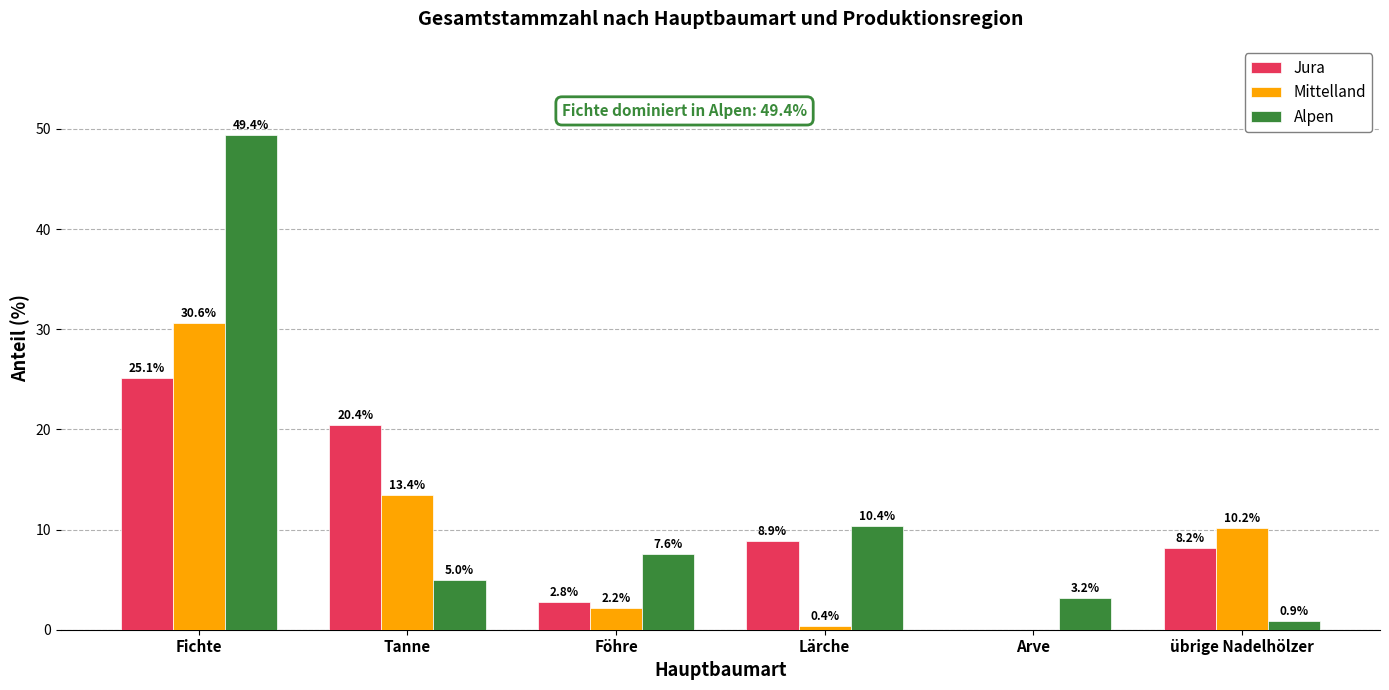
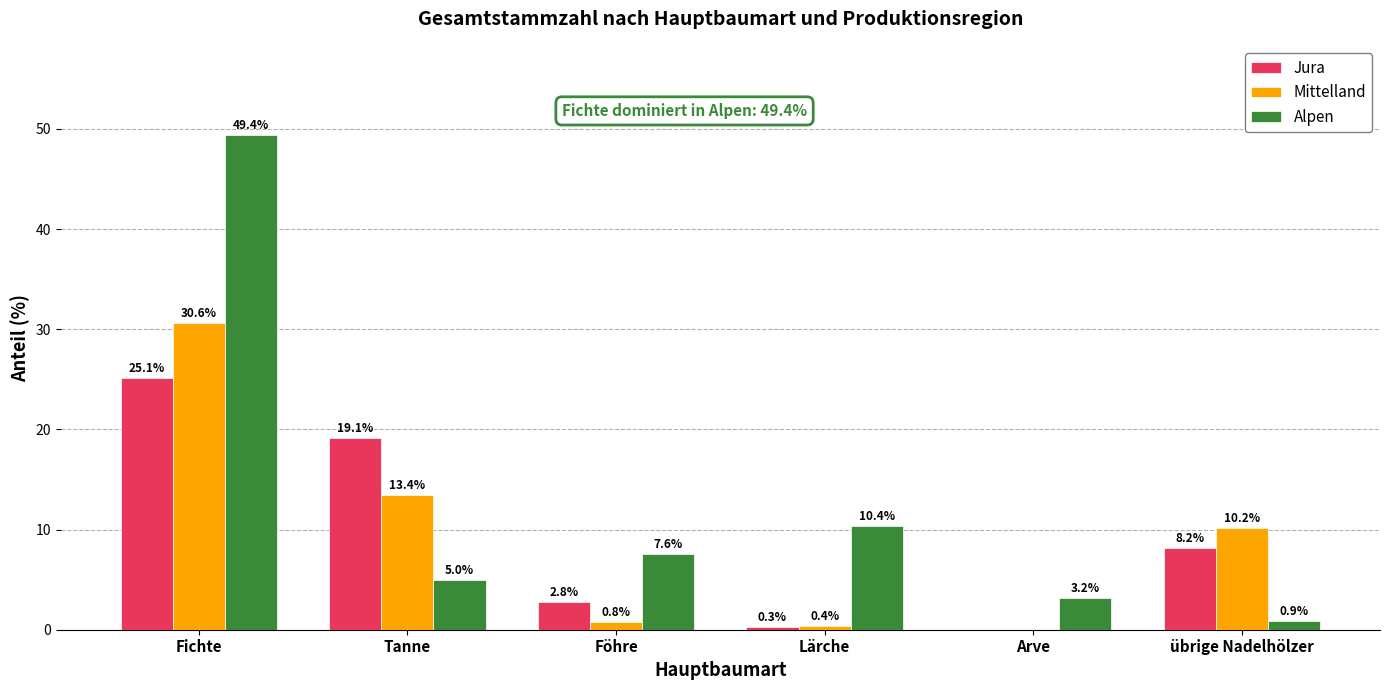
  {
    "Jura": {
      "Fichte": "25.1%",
-     "Tanne": "20.4%",
+     "Tanne": "19.1%",
      "Föhre": "2.8%",
-     "Lärche": "8.9%",
+     "Lärche": "0.3%",
      "übrige Nadelhölzer": "8.2%"
    },
    "Mittelland": {
      "Fichte": "30.6%",
      "Tanne": "13.4%",
-     "Föhre": "2.2%",
+     "Föhre": "0.8%",
      "Lärche": "0.4%",
      "übrige Nadelhölzer": "10.2%"
    },
    "Alpen": {
      "Fichte": "49.4%",
      "Tanne": "5.0%",
      "Föhre": "7.6%",
      "Lärche": "10.4%",
      "Arve": "3.2%",
      "übrige Nadelhölzer": "0.9%"
    }
  }
